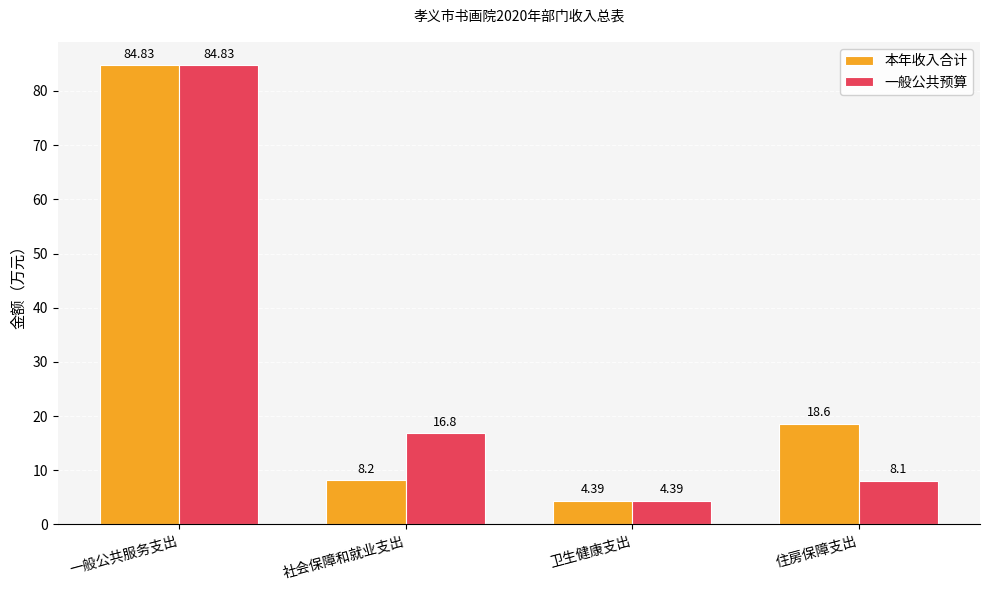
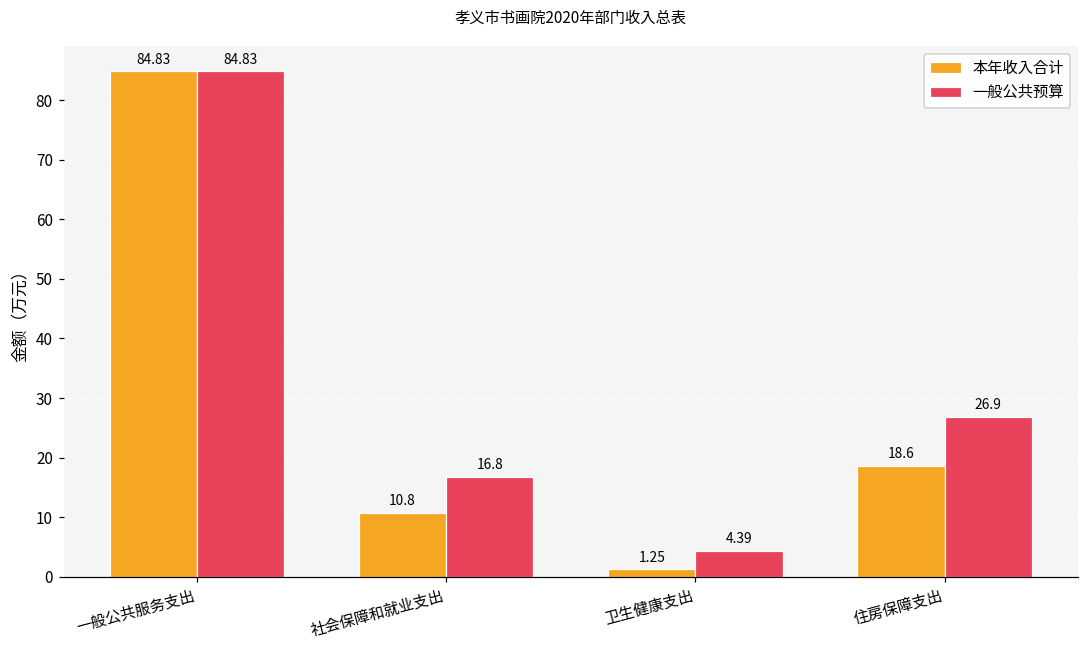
  {
    "本年收入合计": {
      "一般公共服务支出": 84.83,
-     "社会保障和就业支出": 8.2,
-     "卫生健康支出": 4.39,
+     "社会保障和就业支出": 10.8,
+     "卫生健康支出": 1.25,
      "住房保障支出": 18.6
    },
    "一般公共预算": {
      "一般公共服务支出": 84.83,
      "社会保障和就业支出": 16.8,
      "卫生健康支出": 4.39,
-     "住房保障支出": 8.1
+     "住房保障支出": 26.9
    }
  }
